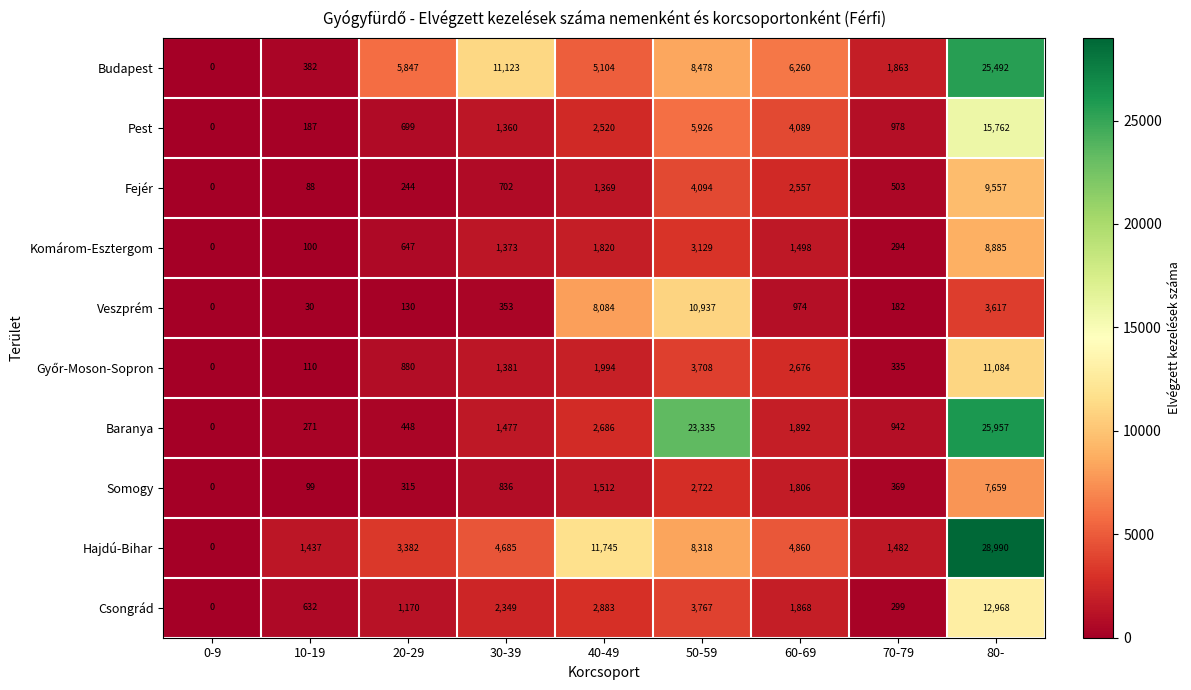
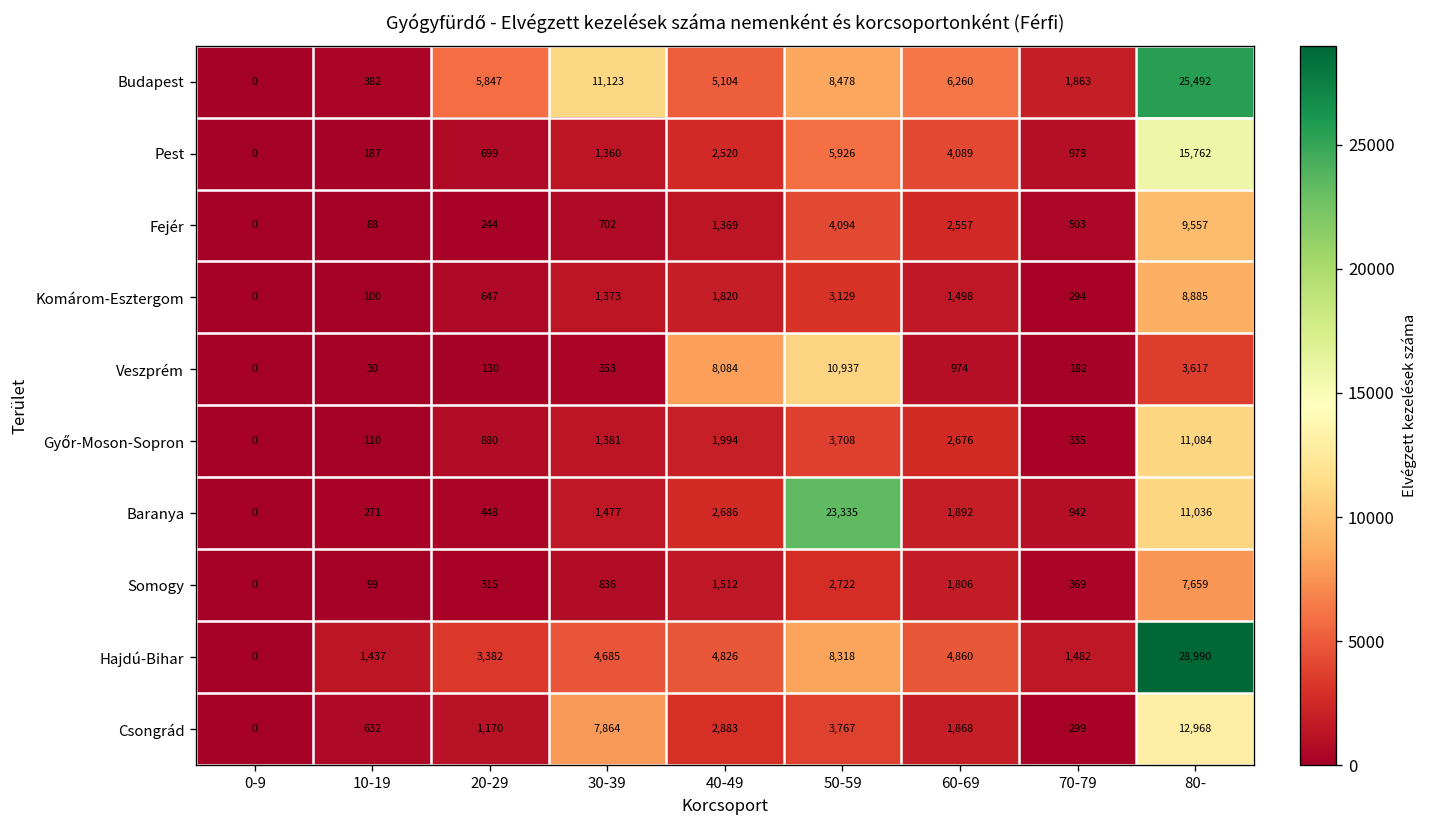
  {
    "Budapest": {
      "0-9": "0",
      "10-19": "382",
      "20-29": "5,847",
      "30-39": "11,123",
      "40-49": "5,104",
      "50-59": "8,478",
      "60-69": "6,260",
      "70-79": "1,863",
      "80-": "25,492"
    },
    "Pest": {
      "0-9": "0",
      "10-19": "187",
      "20-29": "699",
      "30-39": "1,360",
      "40-49": "2,520",
      "50-59": "5,926",
      "60-69": "4,089",
      "70-79": "978",
      "80-": "15,762"
    },
    "Fejér": {
      "0-9": "0",
      "10-19": "88",
      "20-29": "244",
      "30-39": "702",
      "40-49": "1,369",
      "50-59": "4,094",
      "60-69": "2,557",
      "70-79": "503",
      "80-": "9,557"
    },
    "Komárom-Esztergom": {
      "0-9": "0",
      "10-19": "100",
      "20-29": "647",
      "30-39": "1,373",
      "40-49": "1,820",
      "50-59": "3,129",
      "60-69": "1,498",
      "70-79": "294",
      "80-": "8,885"
    },
    "Veszprém": {
      "0-9": "0",
      "10-19": "30",
      "20-29": "130",
      "30-39": "353",
      "40-49": "8,084",
      "50-59": "10,937",
      "60-69": "974",
      "70-79": "182",
      "80-": "3,617"
    },
    "Győr-Moson-Sopron": {
      "0-9": "0",
      "10-19": "110",
      "20-29": "880",
      "30-39": "1,381",
      "40-49": "1,994",
      "50-59": "3,708",
      "60-69": "2,676",
      "70-79": "335",
      "80-": "11,084"
    },
    "Baranya": {
      "0-9": "0",
      "10-19": "271",
      "20-29": "448",
      "30-39": "1,477",
      "40-49": "2,686",
      "50-59": "23,335",
      "60-69": "1,892",
      "70-79": "942",
-     "80-": "25,957"
+     "80-": "11,036"
    },
    "Somogy": {
      "0-9": "0",
      "10-19": "99",
      "20-29": "315",
      "30-39": "836",
      "40-49": "1,512",
      "50-59": "2,722",
      "60-69": "1,806",
      "70-79": "369",
      "80-": "7,659"
    },
    "Hajdú-Bihar": {
      "0-9": "0",
      "10-19": "1,437",
      "20-29": "3,382",
      "30-39": "4,685",
-     "40-49": "11,745",
+     "40-49": "4,826",
      "50-59": "8,318",
      "60-69": "4,860",
      "70-79": "1,482",
      "80-": "28,990"
    },
    "Csongrád": {
      "0-9": "0",
      "10-19": "632",
      "20-29": "1,170",
-     "30-39": "2,349",
+     "30-39": "7,864",
      "40-49": "2,883",
      "50-59": "3,767",
      "60-69": "1,868",
      "70-79": "299",
      "80-": "12,968"
    }
  }
